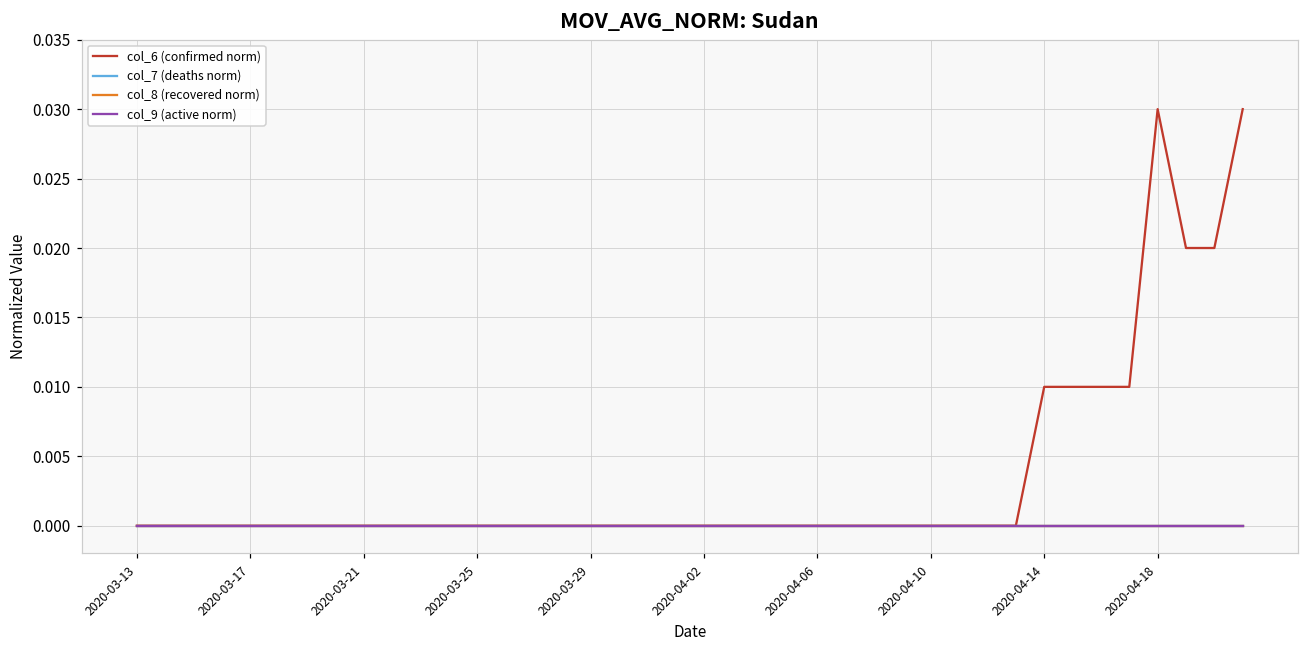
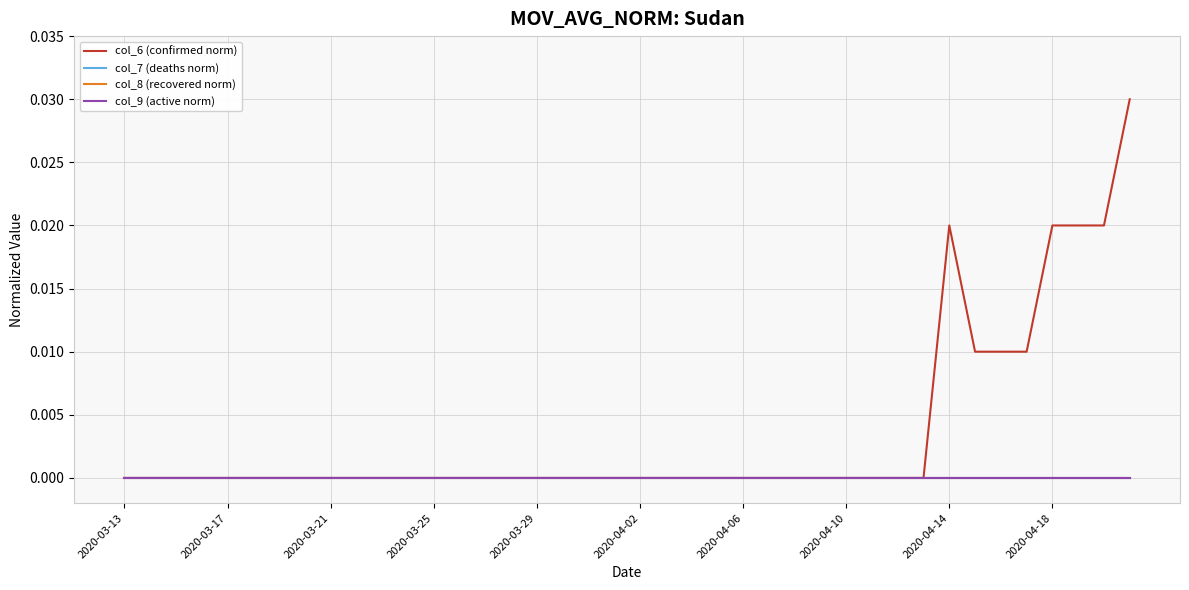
  {
    "col_6 (confirmed norm)": {
-     "2020-04-14": 0.01,
-     "2020-04-18": 0.03
+     "2020-04-14": 0.02,
+     "2020-04-18": 0.02
    },
    "col_9 (active norm)": {
      "2020-04-14": 0.00,
      "2020-04-18": 0.00
    }
  }
